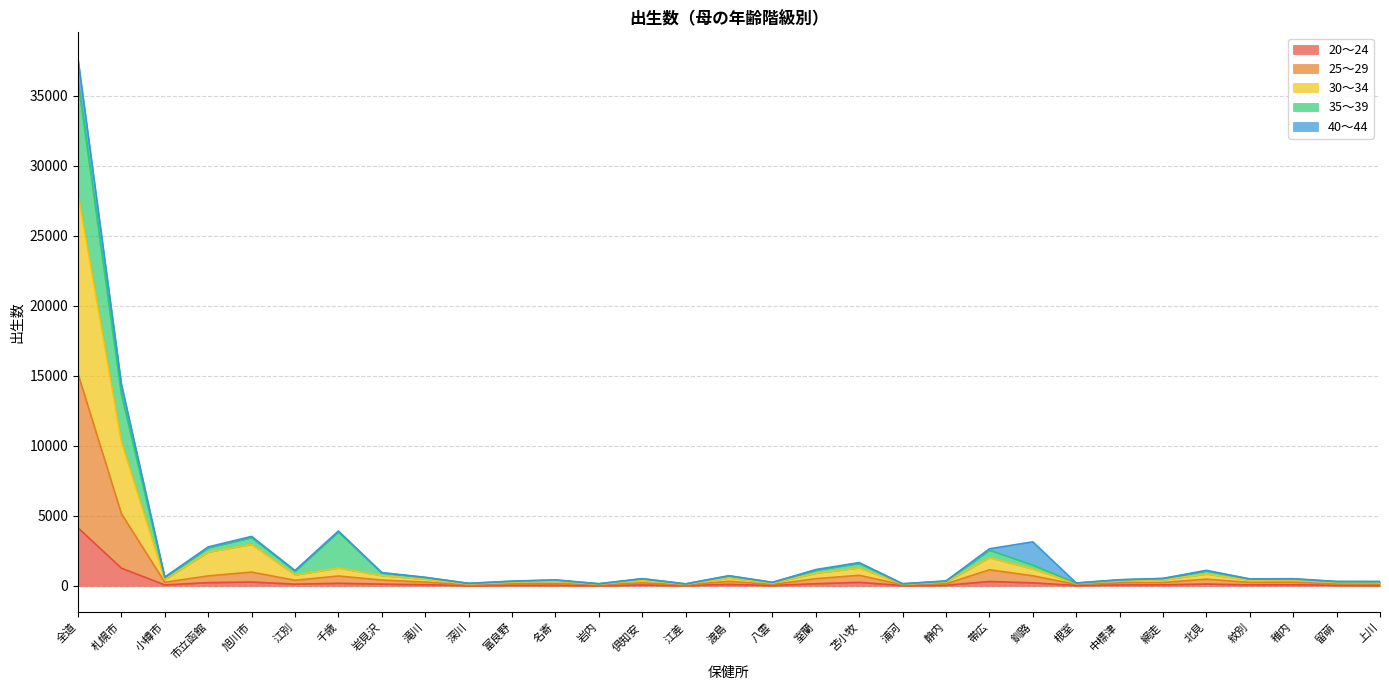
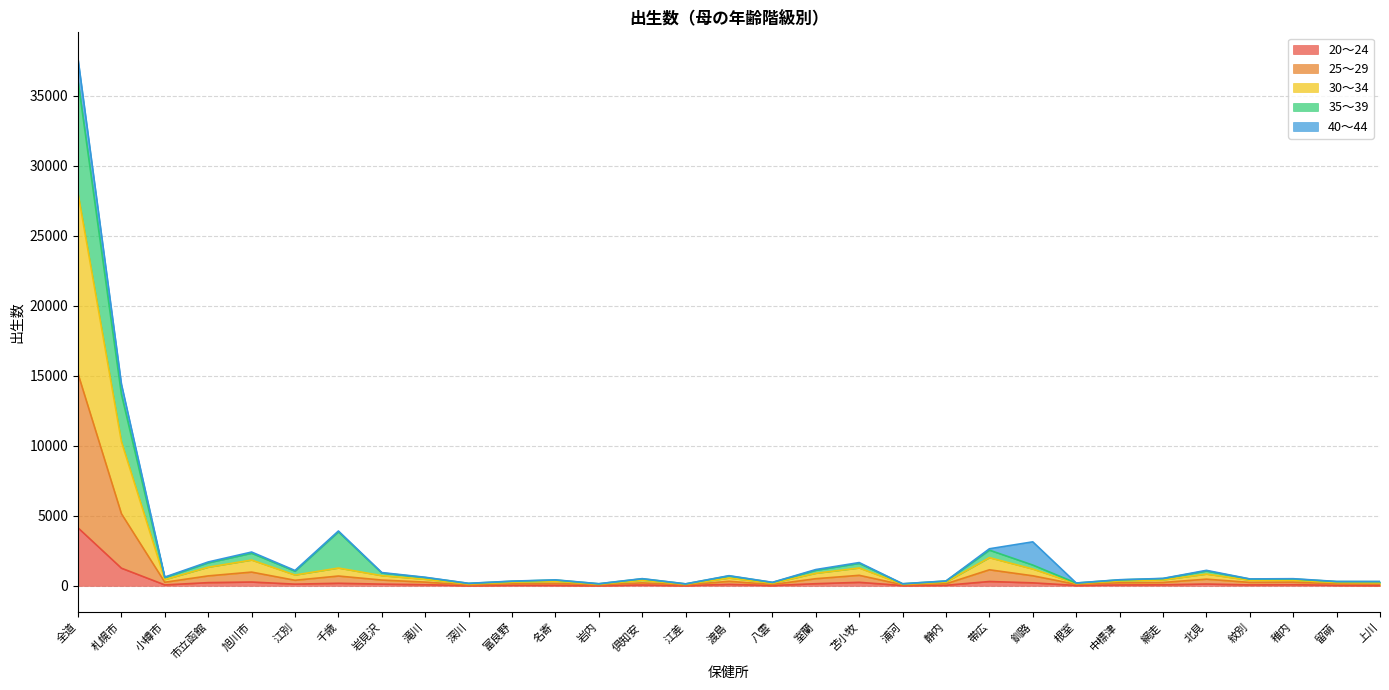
  {
    "30～34": {
      "全道": 12900,
      "札幌市": 5100,
-     "市立函館": 1700,
-     "旭川市": 2000,
+     "市立函館": 600,
+     "旭川市": 900,
      "江別": 400,
      "千歳": 600,
      "岩見沢": 300,
      "室蘭": 400,
      "苫小牧": 500,
      "帯広": 900,
      "釧路": 500,
      "北見": 400
    },
    "35～39": {
      "全道": 8000,
      "札幌市": 3400,
      "釧路": 300
    },
    "40～44": {
      "全道": 1600,
      "札幌市": 700,
      "釧路": 1700
    }
  }
